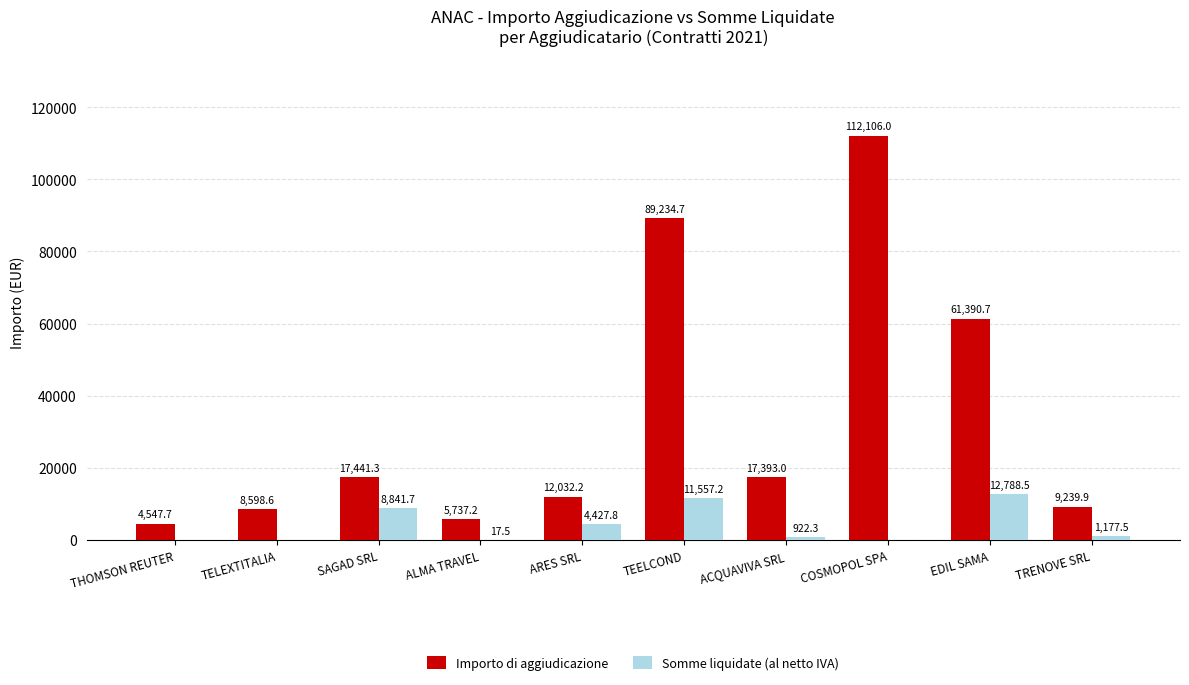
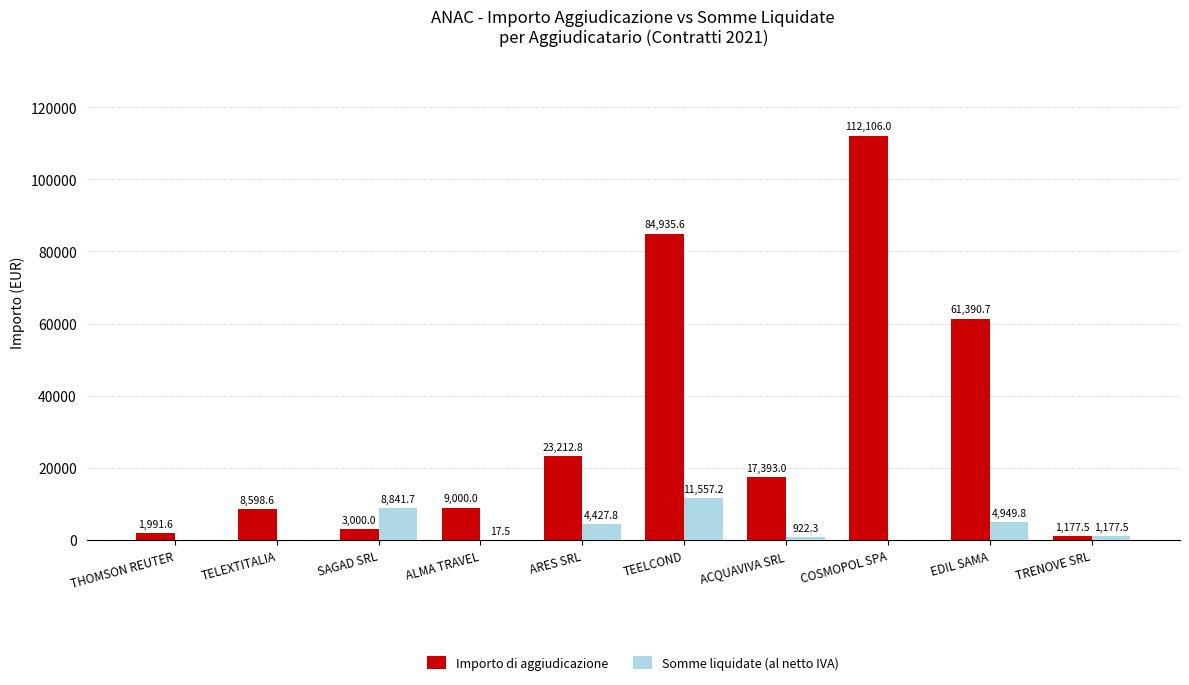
  {
    "Importo di aggiudicazione": {
-     "THOMSON REUTER": "4,547.7",
+     "THOMSON REUTER": "1,991.6",
      "TELEXTITALIA": "8,598.6",
-     "SAGAD SRL": "17,441.3",
-     "ALMA TRAVEL": "5,737.2",
-     "ARES SRL": "12,032.2",
-     "TEELCOND": "89,234.7",
+     "SAGAD SRL": "3,000.0",
+     "ALMA TRAVEL": "9,000.0",
+     "ARES SRL": "23,212.8",
+     "TEELCOND": "84,935.6",
      "ACQUAVIVA SRL": "17,393.0",
      "COSMOPOL SPA": "112,106.0",
      "EDIL SAMA": "61,390.7",
-     "TRENOVE SRL": "9,239.9"
+     "TRENOVE SRL": "1,177.5"
    },
    "Somme liquidate (al netto IVA)": {
      "SAGAD SRL": "8,841.7",
      "ALMA TRAVEL": "17.5",
      "ARES SRL": "4,427.8",
      "TEELCOND": "11,557.2",
      "ACQUAVIVA SRL": "922.3",
-     "EDIL SAMA": "12,788.5",
+     "EDIL SAMA": "4,949.8",
      "TRENOVE SRL": "1,177.5"
    }
  }
